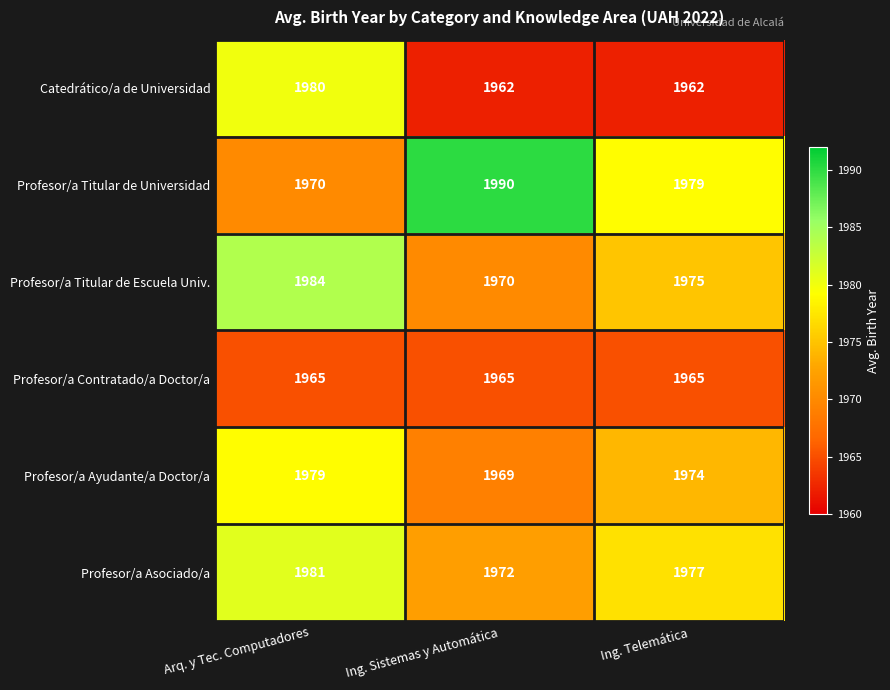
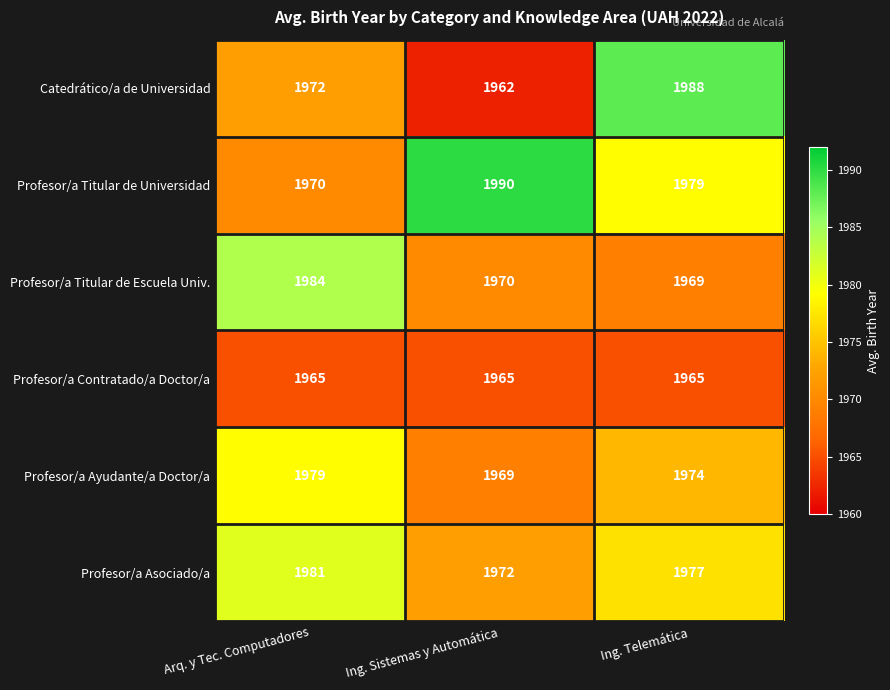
  {
    "Catedrático/a de Universidad": {
-     "Arq. y Tec. Computadores": 1980,
+     "Arq. y Tec. Computadores": 1972,
      "Ing. Sistemas y Automática": 1962,
-     "Ing. Telemática": 1962
+     "Ing. Telemática": 1988
    },
    "Profesor/a Titular de Universidad": {
      "Arq. y Tec. Computadores": 1970,
      "Ing. Sistemas y Automática": 1990,
      "Ing. Telemática": 1979
    },
    "Profesor/a Titular de Escuela Univ.": {
      "Arq. y Tec. Computadores": 1984,
      "Ing. Sistemas y Automática": 1970,
-     "Ing. Telemática": 1975
+     "Ing. Telemática": 1969
    },
    "Profesor/a Contratado/a Doctor/a": {
      "Arq. y Tec. Computadores": 1965,
      "Ing. Sistemas y Automática": 1965,
      "Ing. Telemática": 1965
    },
    "Profesor/a Ayudante/a Doctor/a": {
      "Arq. y Tec. Computadores": 1979,
      "Ing. Sistemas y Automática": 1969,
      "Ing. Telemática": 1974
    },
    "Profesor/a Asociado/a": {
      "Arq. y Tec. Computadores": 1981,
      "Ing. Sistemas y Automática": 1972,
      "Ing. Telemática": 1977
    }
  }
